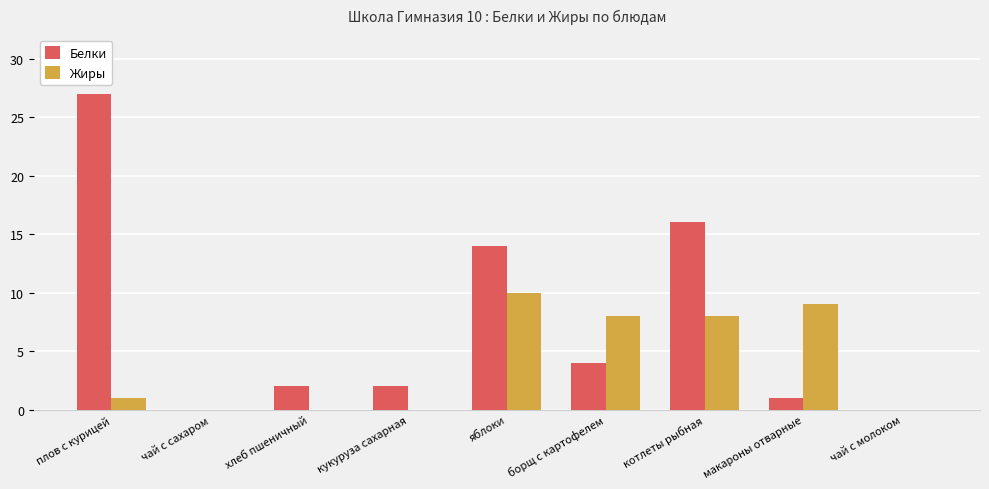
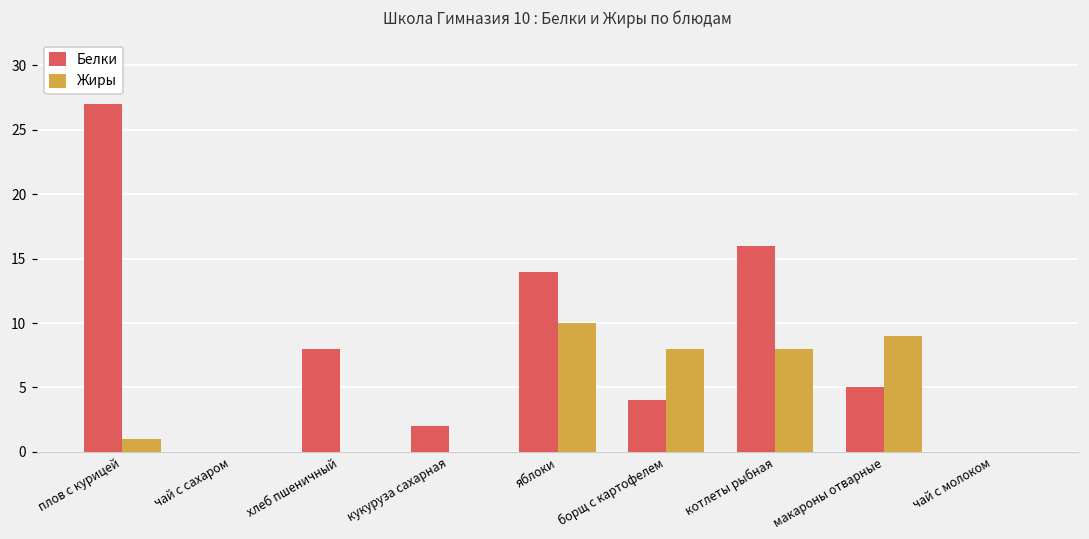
  {
    "Белки": {
      "плов с курицей": 27,
      "чай с сахаром": 0,
-     "хлеб пшеничный": 2,
+     "хлеб пшеничный": 8,
      "кукуруза сахарная": 2,
      "яблоки": 14,
      "борщ с картофелем": 4,
      "котлеты рыбная": 16,
-     "макароны отварные": 1,
+     "макароны отварные": 5,
      "чай с молоком": 0
    },
    "Жиры": {
      "плов с курицей": 1,
      "чай с сахаром": 0,
      "хлеб пшеничный": 0,
      "кукуруза сахарная": 0,
      "яблоки": 10,
      "борщ с картофелем": 8,
      "котлеты рыбная": 8,
      "макароны отварные": 9,
      "чай с молоком": 0
    }
  }
